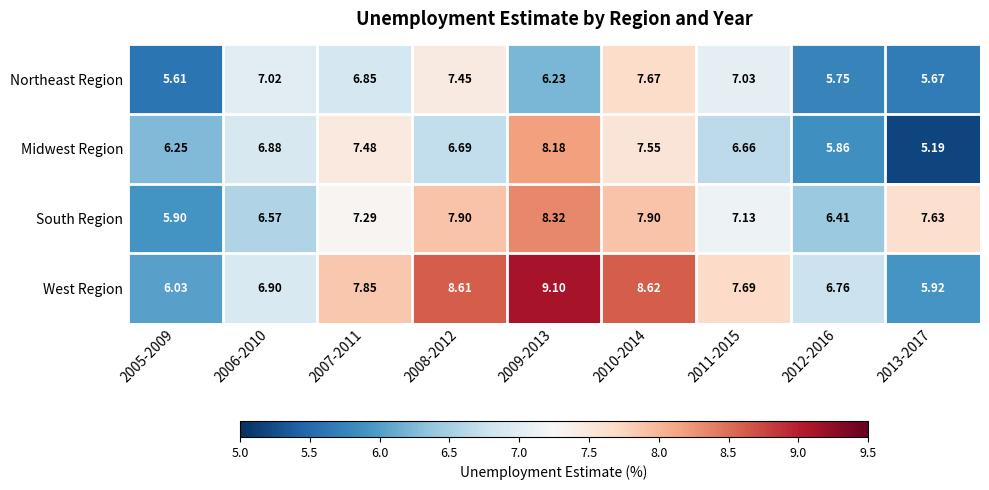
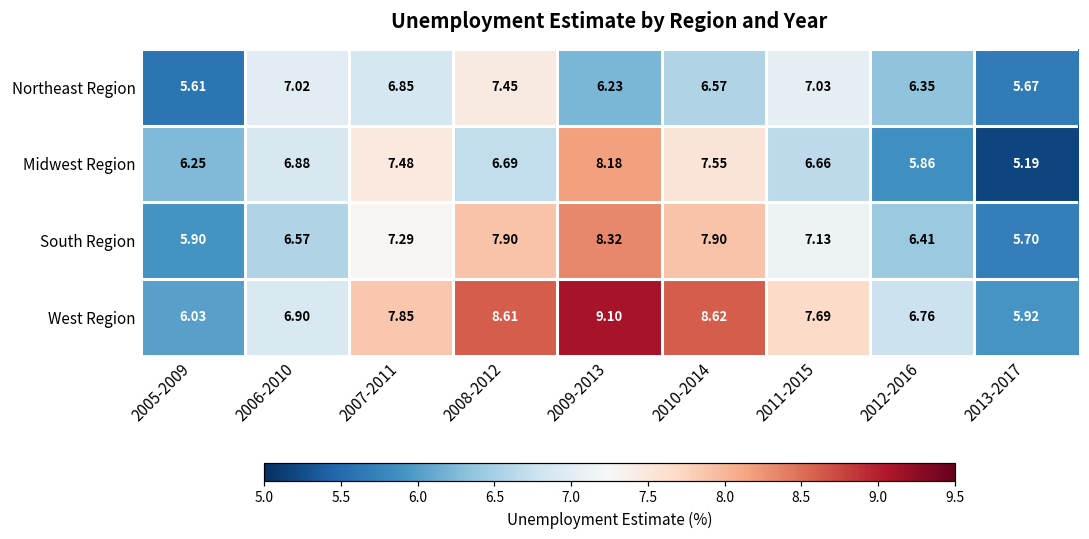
  {
    "Northeast Region": {
      "2005-2009": 5.61,
      "2006-2010": 7.02,
      "2007-2011": 6.85,
      "2008-2012": 7.45,
      "2009-2013": 6.23,
-     "2010-2014": 7.67,
+     "2010-2014": 6.57,
      "2011-2015": 7.03,
-     "2012-2016": 5.75,
+     "2012-2016": 6.35,
      "2013-2017": 5.67
    },
    "Midwest Region": {
      "2005-2009": 6.25,
      "2006-2010": 6.88,
      "2007-2011": 7.48,
      "2008-2012": 6.69,
      "2009-2013": 8.18,
      "2010-2014": 7.55,
      "2011-2015": 6.66,
      "2012-2016": 5.86,
      "2013-2017": 5.19
    },
    "South Region": {
      "2005-2009": 5.90,
      "2006-2010": 6.57,
      "2007-2011": 7.29,
      "2008-2012": 7.90,
      "2009-2013": 8.32,
      "2010-2014": 7.90,
      "2011-2015": 7.13,
      "2012-2016": 6.41,
-     "2013-2017": 7.63
+     "2013-2017": 5.70
    },
    "West Region": {
      "2005-2009": 6.03,
      "2006-2010": 6.90,
      "2007-2011": 7.85,
      "2008-2012": 8.61,
      "2009-2013": 9.10,
      "2010-2014": 8.62,
      "2011-2015": 7.69,
      "2012-2016": 6.76,
      "2013-2017": 5.92
    }
  }
